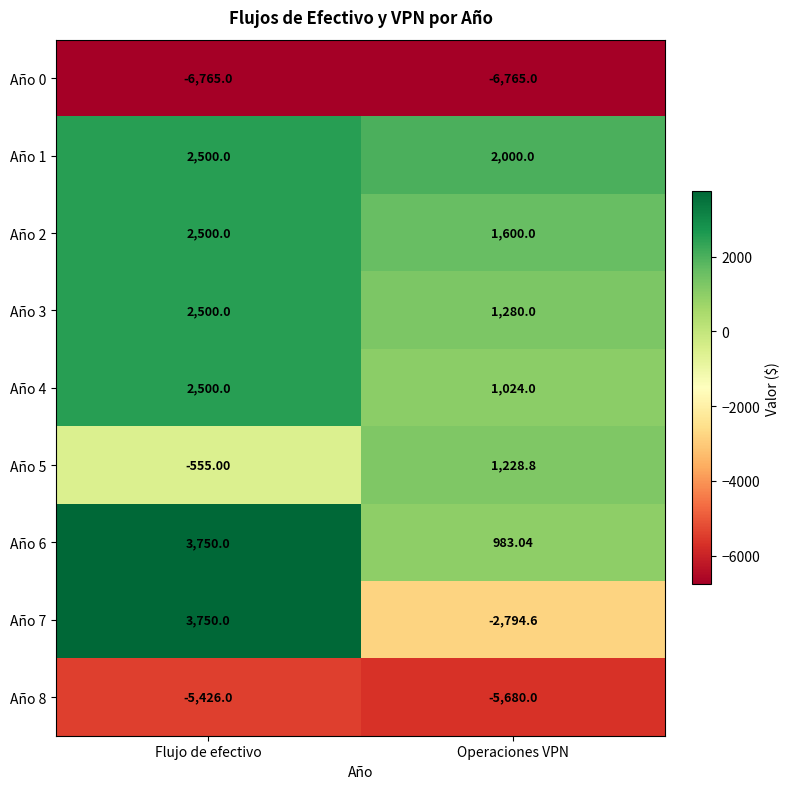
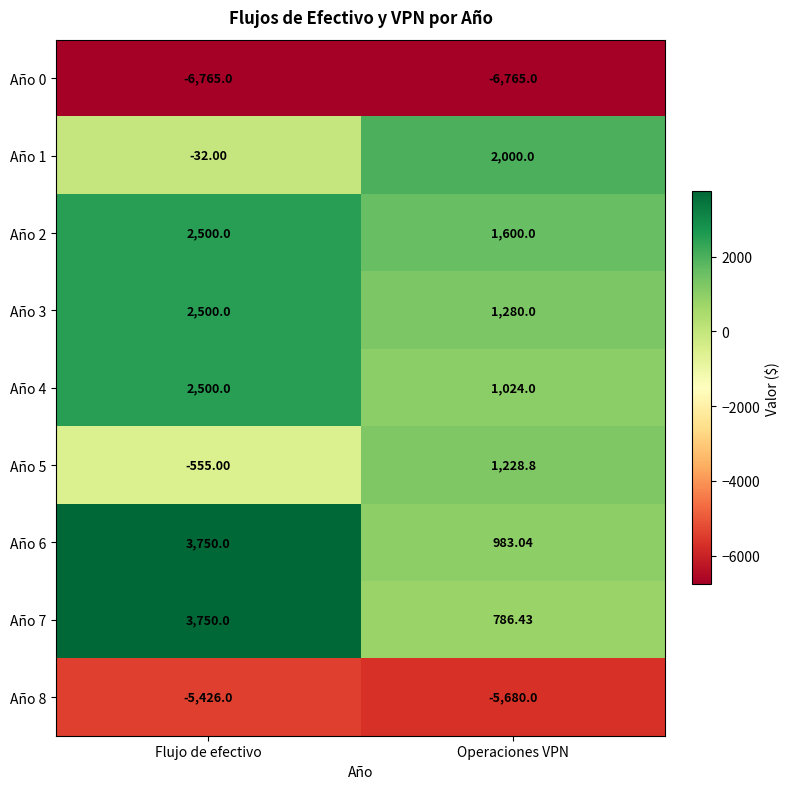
  {
    "Año 0": {
      "Flujo de efectivo": "-6,765.0",
      "Operaciones VPN": "-6,765.0"
    },
    "Año 1": {
-     "Flujo de efectivo": "2,500.0",
+     "Flujo de efectivo": "-32.00",
      "Operaciones VPN": "2,000.0"
    },
    "Año 2": {
      "Flujo de efectivo": "2,500.0",
      "Operaciones VPN": "1,600.0"
    },
    "Año 3": {
      "Flujo de efectivo": "2,500.0",
      "Operaciones VPN": "1,280.0"
    },
    "Año 4": {
      "Flujo de efectivo": "2,500.0",
      "Operaciones VPN": "1,024.0"
    },
    "Año 5": {
      "Flujo de efectivo": "-555.00",
      "Operaciones VPN": "1,228.8"
    },
    "Año 6": {
      "Flujo de efectivo": "3,750.0",
      "Operaciones VPN": "983.04"
    },
    "Año 7": {
      "Flujo de efectivo": "3,750.0",
-     "Operaciones VPN": "-2,794.6"
+     "Operaciones VPN": "786.43"
    },
    "Año 8": {
      "Flujo de efectivo": "-5,426.0",
      "Operaciones VPN": "-5,680.0"
    }
  }
